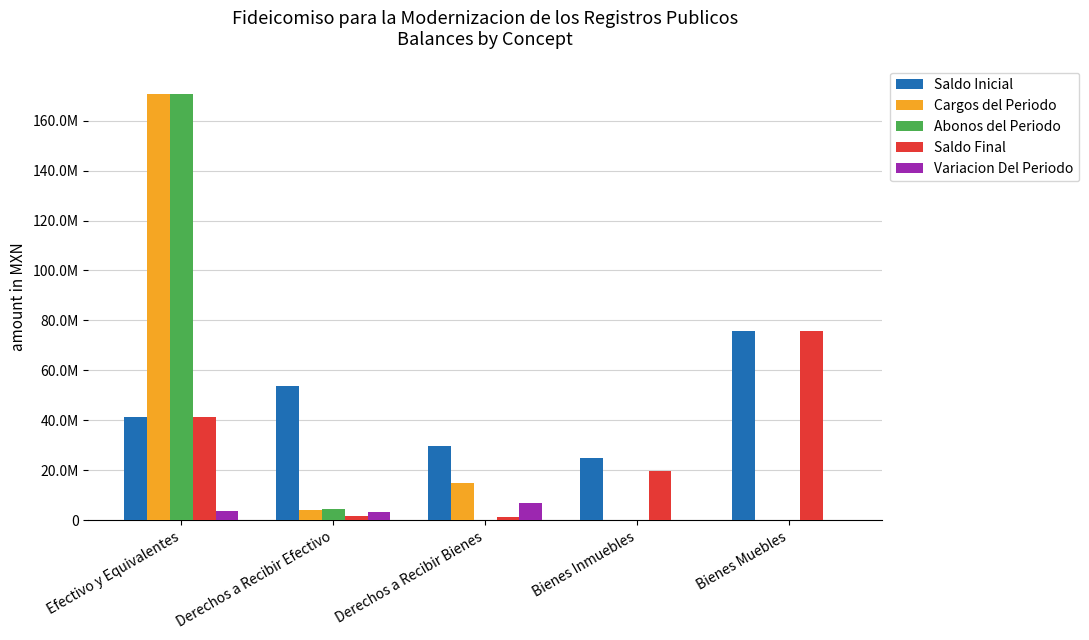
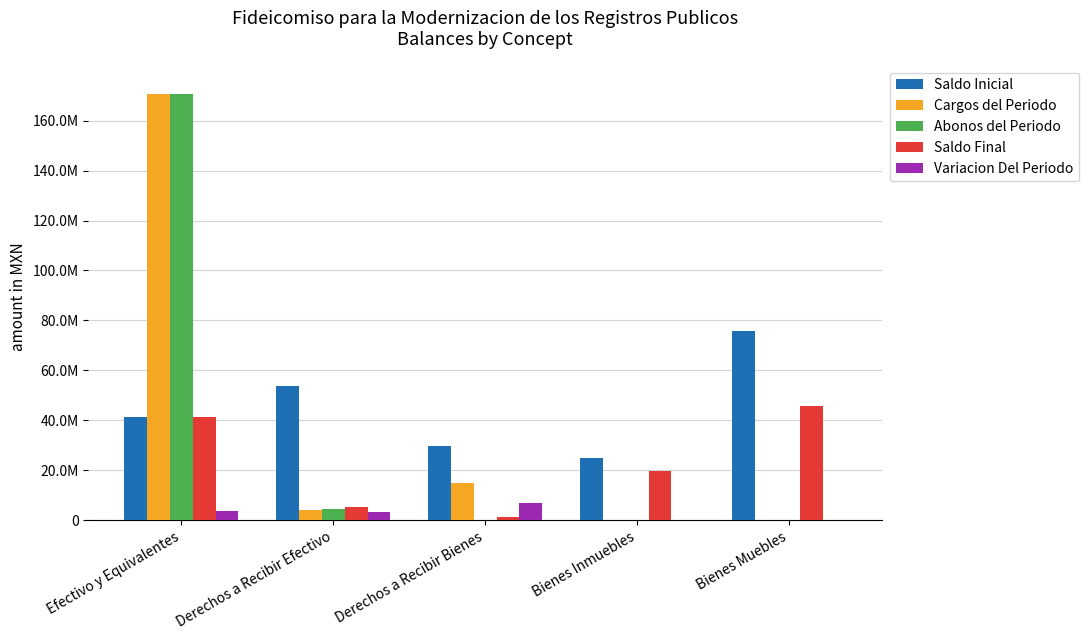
  {
    "Saldo Inicial": {
      "Efectivo y Equivalentes": 41000000,
      "Derechos a Recibir Efectivo": 54000000,
      "Derechos a Recibir Bienes": 30000000,
      "Bienes Inmuebles": 25000000,
      "Bienes Muebles": 76000000
    },
    "Cargos del Periodo": {
      "Efectivo y Equivalentes": 171000000,
      "Derechos a Recibir Efectivo": 4000000,
      "Derechos a Recibir Bienes": 15000000,
      "Bienes Inmuebles": 0,
      "Bienes Muebles": 0
    },
    "Abonos del Periodo": {
      "Efectivo y Equivalentes": 170000000,
      "Derechos a Recibir Efectivo": 5000000,
      "Derechos a Recibir Bienes": 0,
      "Bienes Inmuebles": 0,
      "Bienes Muebles": 0
    },
    "Saldo Final": {
      "Efectivo y Equivalentes": 41000000,
-     "Derechos a Recibir Efectivo": 2000000,
+     "Derechos a Recibir Efectivo": 5000000,
      "Derechos a Recibir Bienes": 1000000,
      "Bienes Inmuebles": 20000000,
-     "Bienes Muebles": 76000000
+     "Bienes Muebles": 46000000
    },
    "Variacion Del Periodo": {
      "Efectivo y Equivalentes": 4000000,
      "Derechos a Recibir Efectivo": 3000000,
      "Derechos a Recibir Bienes": 7000000,
      "Bienes Inmuebles": 0,
      "Bienes Muebles": 0
    }
  }
